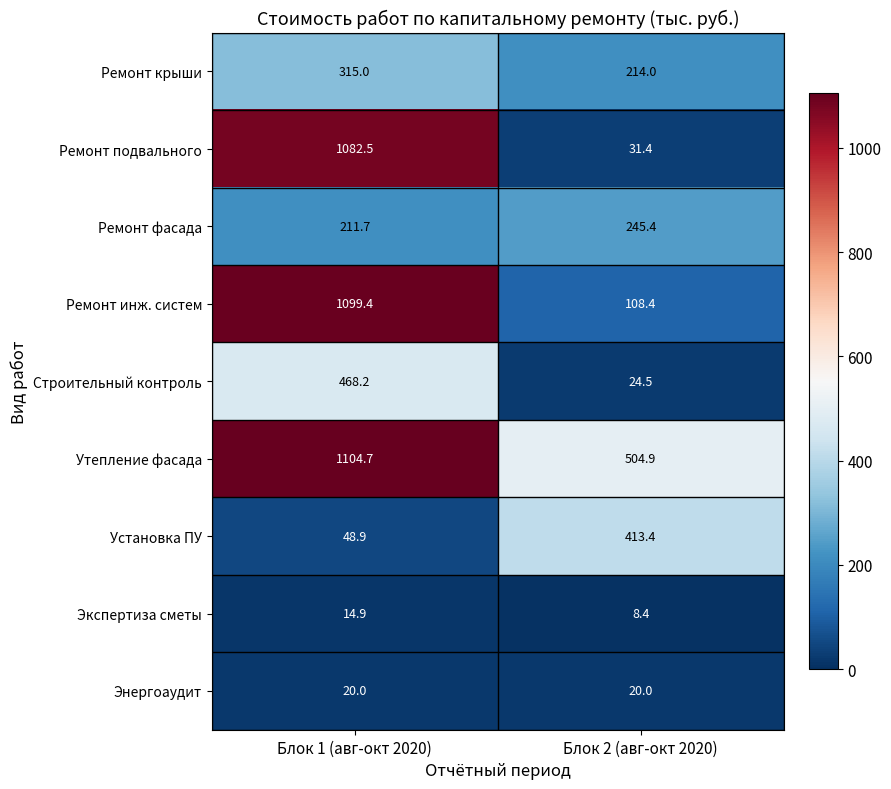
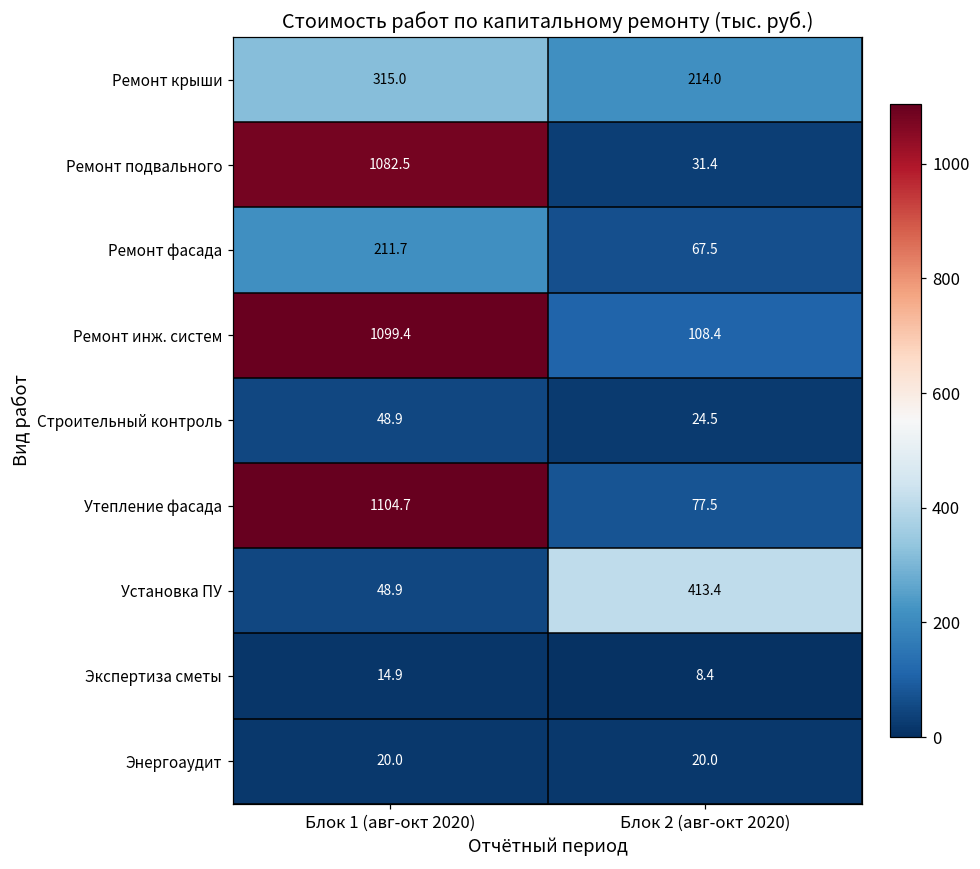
  {
    "Ремонт крыши": {
      "Блок 1 (авг-окт 2020)": 315.0,
      "Блок 2 (авг-окт 2020)": 214.0
    },
    "Ремонт подвального": {
      "Блок 1 (авг-окт 2020)": 1082.5,
      "Блок 2 (авг-окт 2020)": 31.4
    },
    "Ремонт фасада": {
      "Блок 1 (авг-окт 2020)": 211.7,
-     "Блок 2 (авг-окт 2020)": 245.4
+     "Блок 2 (авг-окт 2020)": 67.5
    },
    "Ремонт инж. систем": {
      "Блок 1 (авг-окт 2020)": 1099.4,
      "Блок 2 (авг-окт 2020)": 108.4
    },
    "Строительный контроль": {
-     "Блок 1 (авг-окт 2020)": 468.2,
+     "Блок 1 (авг-окт 2020)": 48.9,
      "Блок 2 (авг-окт 2020)": 24.5
    },
    "Утепление фасада": {
      "Блок 1 (авг-окт 2020)": 1104.7,
-     "Блок 2 (авг-окт 2020)": 504.9
+     "Блок 2 (авг-окт 2020)": 77.5
    },
    "Установка ПУ": {
      "Блок 1 (авг-окт 2020)": 48.9,
      "Блок 2 (авг-окт 2020)": 413.4
    },
    "Экспертиза сметы": {
      "Блок 1 (авг-окт 2020)": 14.9,
      "Блок 2 (авг-окт 2020)": 8.4
    },
    "Энергоаудит": {
      "Блок 1 (авг-окт 2020)": 20.0,
      "Блок 2 (авг-окт 2020)": 20.0
    }
  }
